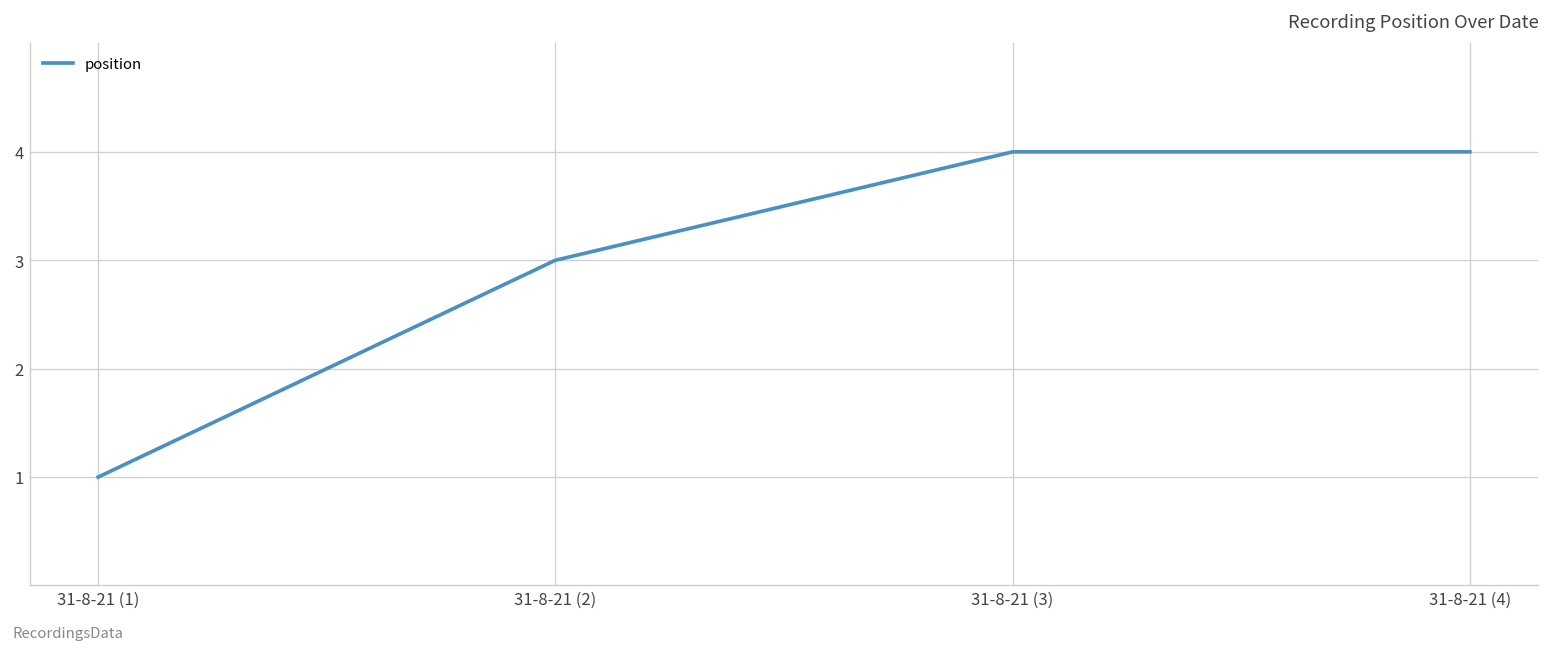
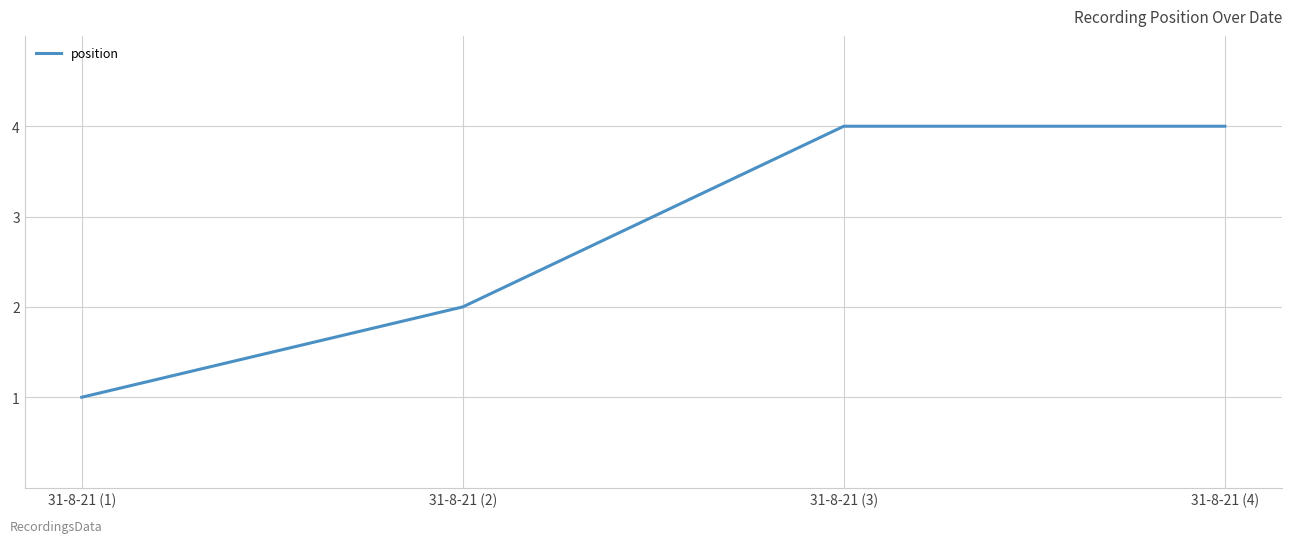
  {
    "31-8-21 (1)": 1,
-   "31-8-21 (2)": 3,
+   "31-8-21 (2)": 2,
    "31-8-21 (3)": 4,
    "31-8-21 (4)": 4
  }
